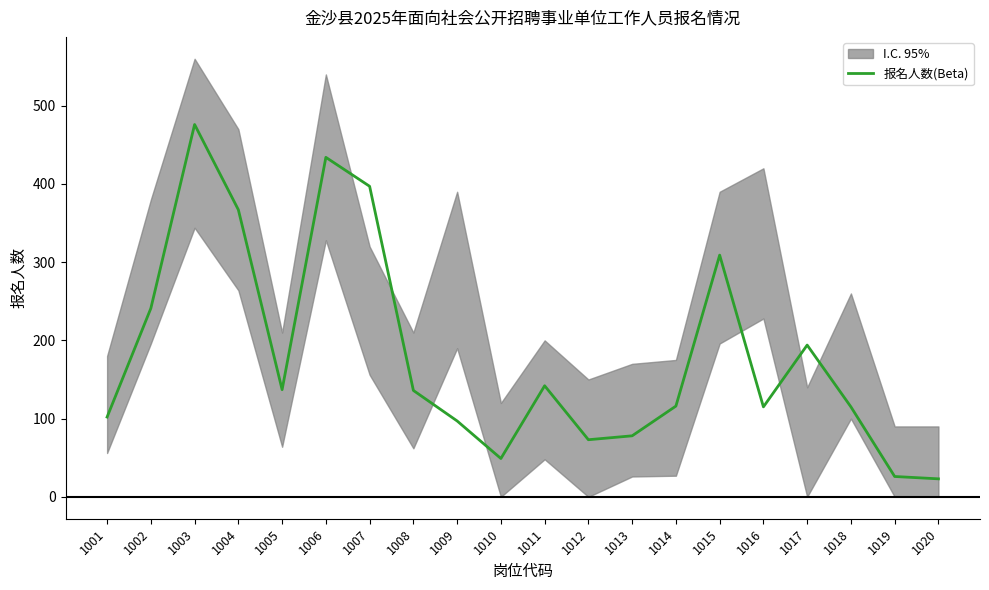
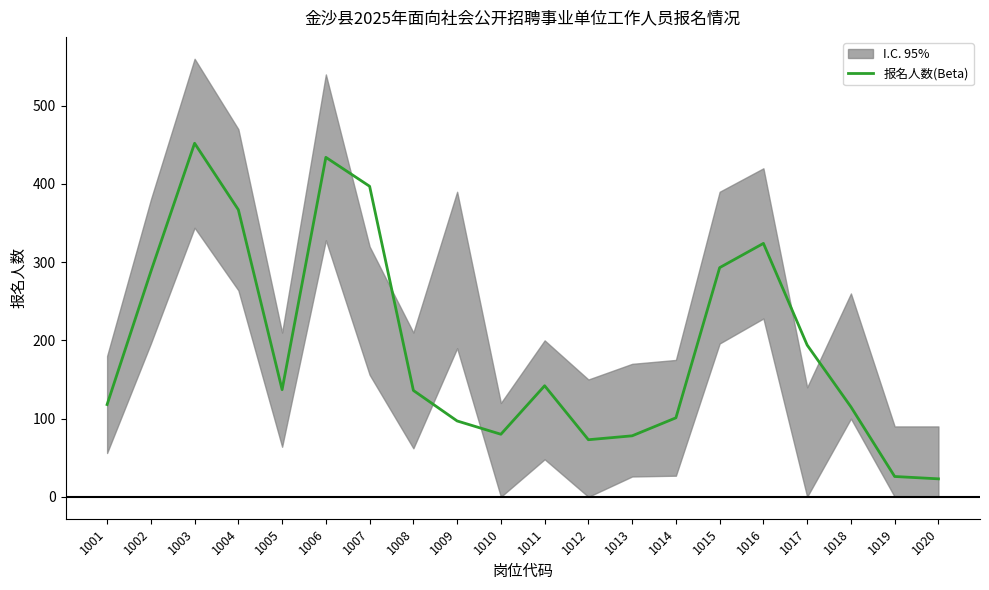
  {
    "报名人数(Beta)": {
-     "1001": 100,
-     "1002": 240,
-     "1003": 480,
+     "1001": 120,
+     "1002": 290,
+     "1003": 450,
      "1004": 370,
      "1005": 140,
      "1006": 430,
      "1007": 400,
      "1008": 140,
      "1009": 100,
-     "1010": 50,
+     "1010": 80,
      "1011": 140,
      "1012": 70,
      "1013": 80,
-     "1014": 120,
-     "1015": 310,
-     "1016": 120,
+     "1014": 100,
+     "1015": 290,
+     "1016": 320,
      "1017": 190,
      "1018": 120,
      "1019": 30,
      "1020": 20
    }
  }
